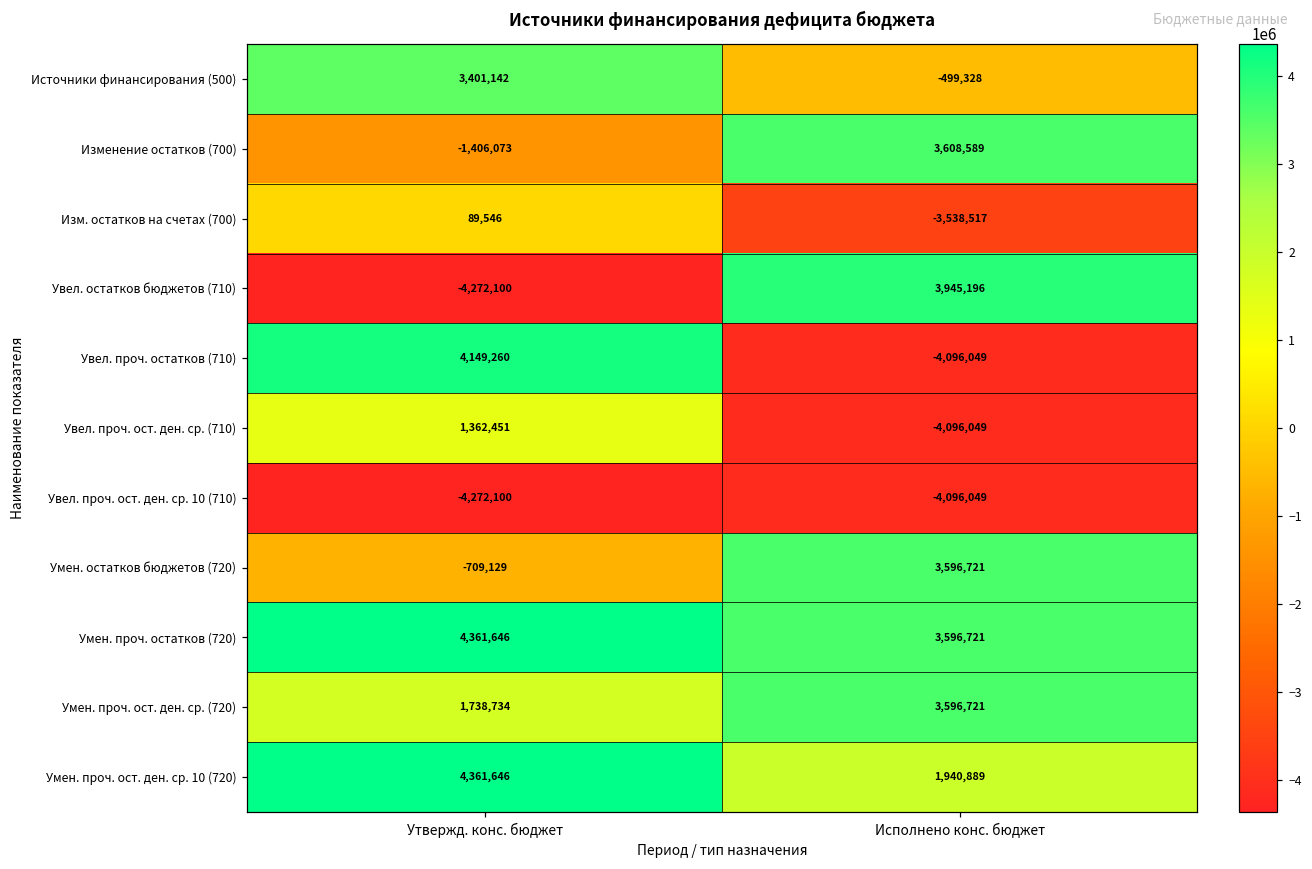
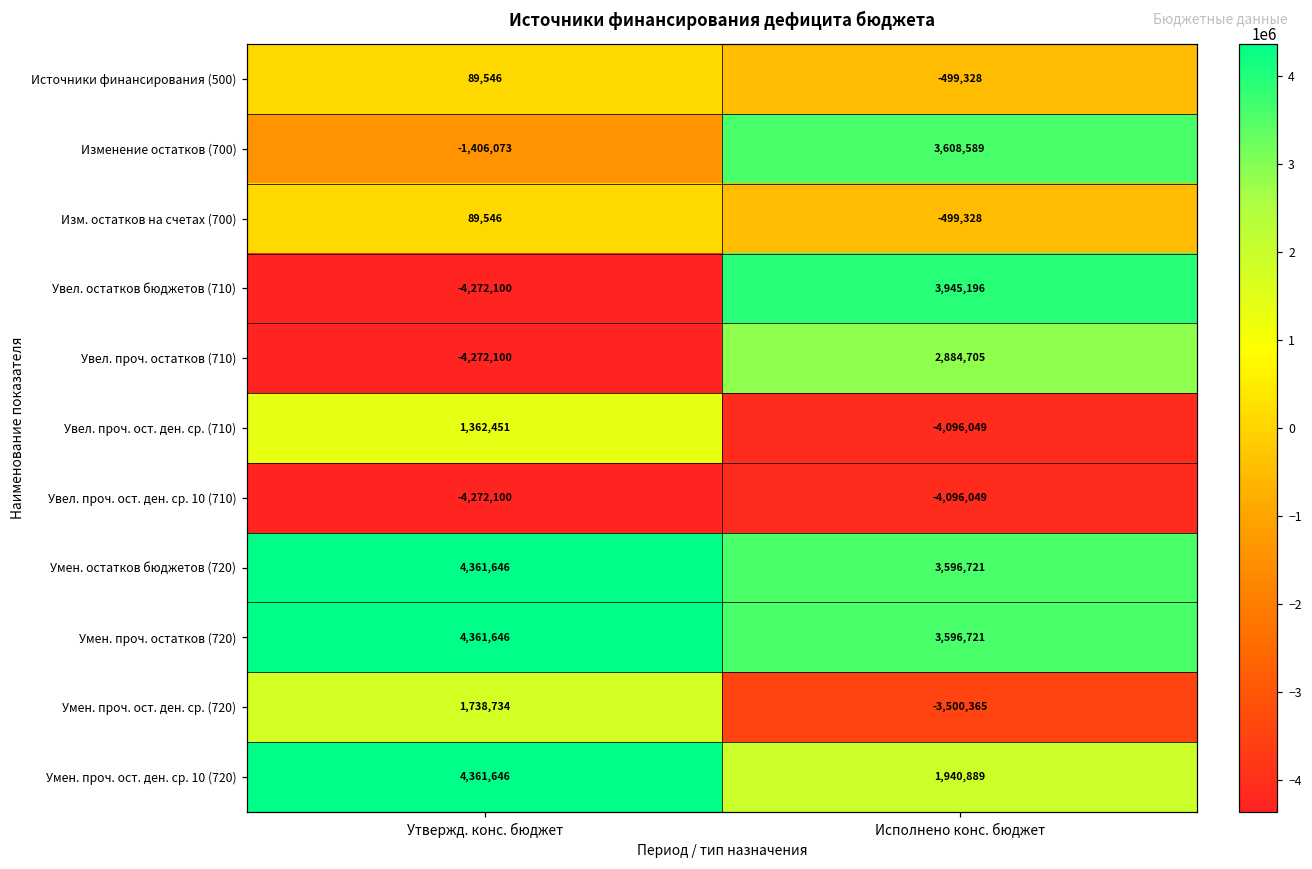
  {
    "Источники финансирования (500)": {
-     "Утвержд. конс. бюджет": "3,401,142",
+     "Утвержд. конс. бюджет": "89,546",
      "Исполнено конс. бюджет": "-499,328"
    },
    "Изменение остатков (700)": {
      "Утвержд. конс. бюджет": "-1,406,073",
      "Исполнено конс. бюджет": "3,608,589"
    },
    "Изм. остатков на счетах (700)": {
      "Утвержд. конс. бюджет": "89,546",
-     "Исполнено конс. бюджет": "-3,538,517"
+     "Исполнено конс. бюджет": "-499,328"
    },
    "Увел. остатков бюджетов (710)": {
      "Утвержд. конс. бюджет": "-4,272,100",
      "Исполнено конс. бюджет": "3,945,196"
    },
    "Увел. проч. остатков (710)": {
-     "Утвержд. конс. бюджет": "4,149,260",
-     "Исполнено конс. бюджет": "-4,096,049"
+     "Утвержд. конс. бюджет": "-4,272,100",
+     "Исполнено конс. бюджет": "2,884,705"
    },
    "Увел. проч. ост. ден. ср. (710)": {
      "Утвержд. конс. бюджет": "1,362,451",
      "Исполнено конс. бюджет": "-4,096,049"
    },
    "Увел. проч. ост. ден. ср. 10 (710)": {
      "Утвержд. конс. бюджет": "-4,272,100",
      "Исполнено конс. бюджет": "-4,096,049"
    },
    "Умен. остатков бюджетов (720)": {
-     "Утвержд. конс. бюджет": "-709,129",
+     "Утвержд. конс. бюджет": "4,361,646",
      "Исполнено конс. бюджет": "3,596,721"
    },
    "Умен. проч. остатков (720)": {
      "Утвержд. конс. бюджет": "4,361,646",
      "Исполнено конс. бюджет": "3,596,721"
    },
    "Умен. проч. ост. ден. ср. (720)": {
      "Утвержд. конс. бюджет": "1,738,734",
-     "Исполнено конс. бюджет": "3,596,721"
+     "Исполнено конс. бюджет": "-3,500,365"
    },
    "Умен. проч. ост. ден. ср. 10 (720)": {
      "Утвержд. конс. бюджет": "4,361,646",
      "Исполнено конс. бюджет": "1,940,889"
    }
  }
